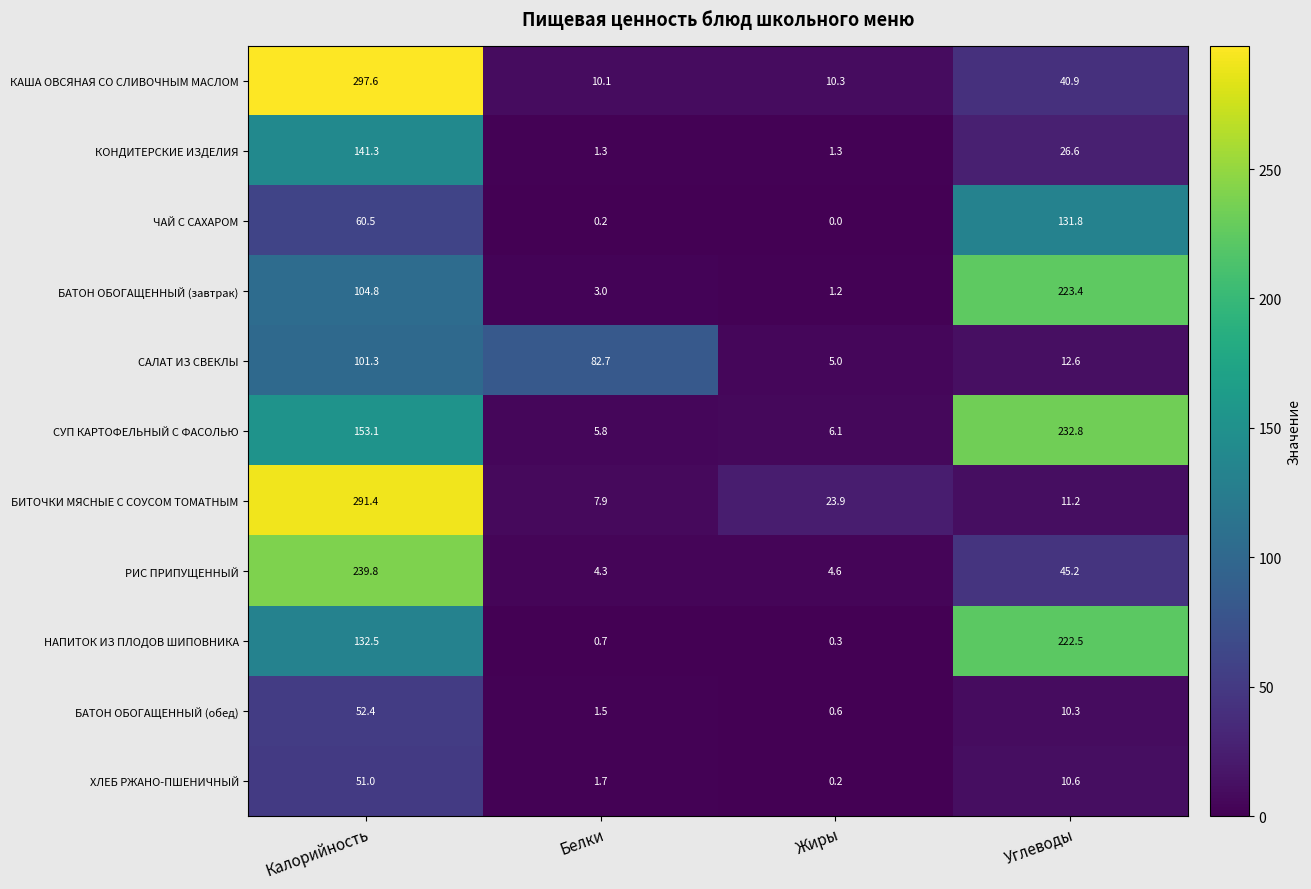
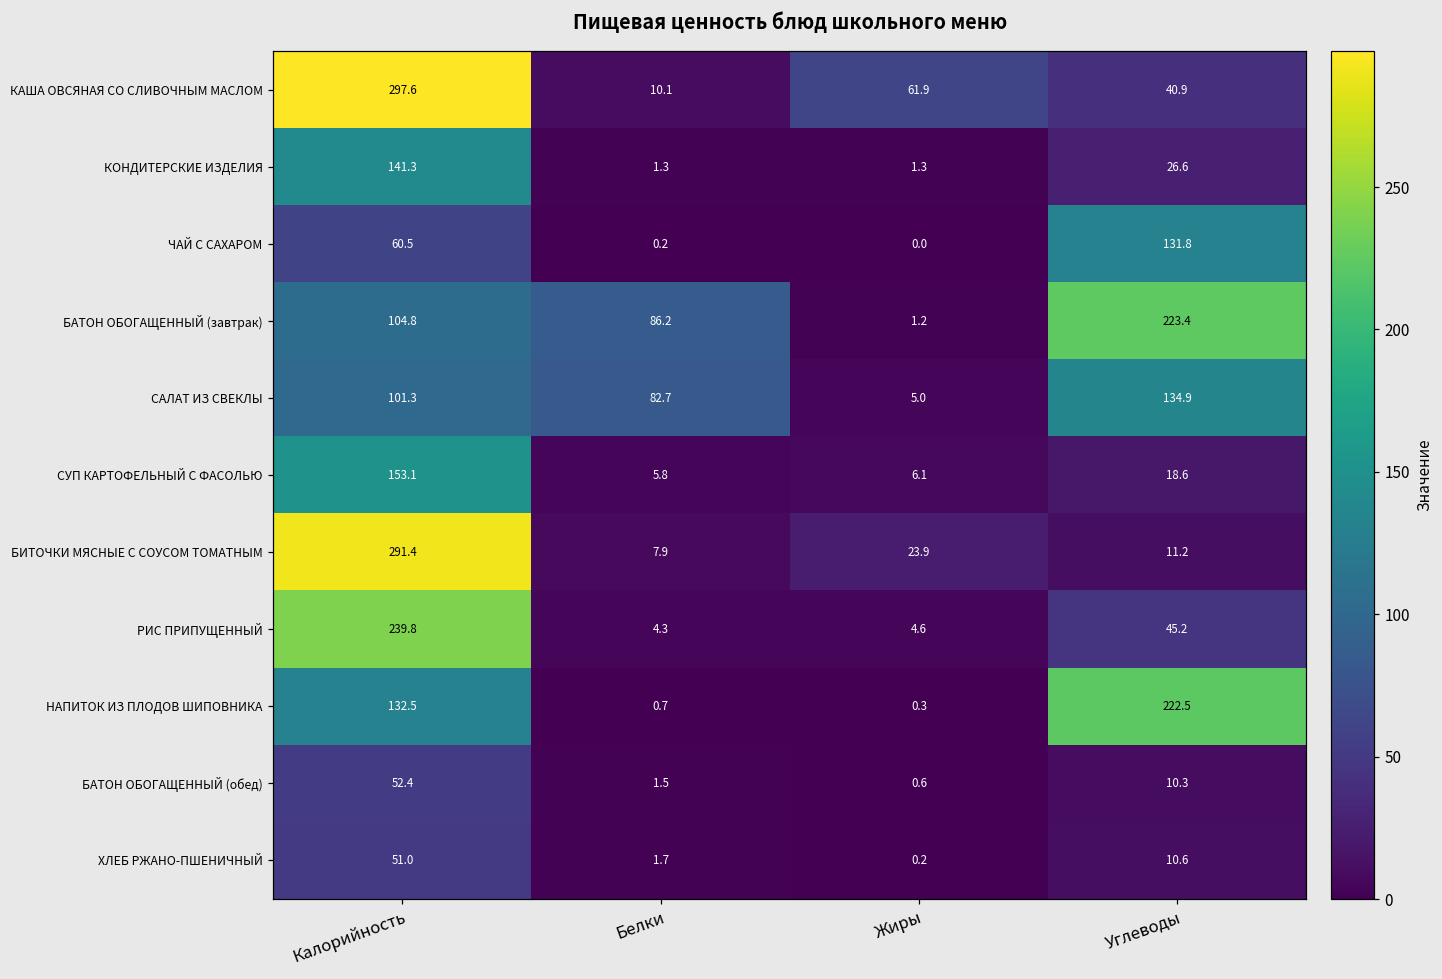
  {
    "КАША ОВСЯНАЯ СО СЛИВОЧНЫМ МАСЛОМ": {
      "Калорийность": 297.6,
      "Белки": 10.1,
-     "Жиры": 10.3,
+     "Жиры": 61.9,
      "Углеводы": 40.9
    },
    "КОНДИТЕРСКИЕ ИЗДЕЛИЯ": {
      "Калорийность": 141.3,
      "Белки": 1.3,
      "Жиры": 1.3,
      "Углеводы": 26.6
    },
    "ЧАЙ С САХАРОМ": {
      "Калорийность": 60.5,
      "Белки": 0.2,
      "Жиры": 0.0,
      "Углеводы": 131.8
    },
    "БАТОН ОБОГАЩЕННЫЙ (завтрак)": {
      "Калорийность": 104.8,
-     "Белки": 3.0,
+     "Белки": 86.2,
      "Жиры": 1.2,
      "Углеводы": 223.4
    },
    "САЛАТ ИЗ СВЕКЛЫ": {
      "Калорийность": 101.3,
      "Белки": 82.7,
      "Жиры": 5.0,
-     "Углеводы": 12.6
+     "Углеводы": 134.9
    },
    "СУП КАРТОФЕЛЬНЫЙ С ФАСОЛЬЮ": {
      "Калорийность": 153.1,
      "Белки": 5.8,
      "Жиры": 6.1,
-     "Углеводы": 232.8
+     "Углеводы": 18.6
    },
    "БИТОЧКИ МЯСНЫЕ С СОУСОМ ТОМАТНЫМ": {
      "Калорийность": 291.4,
      "Белки": 7.9,
      "Жиры": 23.9,
      "Углеводы": 11.2
    },
    "РИС ПРИПУЩЕННЫЙ": {
      "Калорийность": 239.8,
      "Белки": 4.3,
      "Жиры": 4.6,
      "Углеводы": 45.2
    },
    "НАПИТОК ИЗ ПЛОДОВ ШИПОВНИКА": {
      "Калорийность": 132.5,
      "Белки": 0.7,
      "Жиры": 0.3,
      "Углеводы": 222.5
    },
    "БАТОН ОБОГАЩЕННЫЙ (обед)": {
      "Калорийность": 52.4,
      "Белки": 1.5,
      "Жиры": 0.6,
      "Углеводы": 10.3
    },
    "ХЛЕБ РЖАНО-ПШЕНИЧНЫЙ": {
      "Калорийность": 51.0,
      "Белки": 1.7,
      "Жиры": 0.2,
      "Углеводы": 10.6
    }
  }
